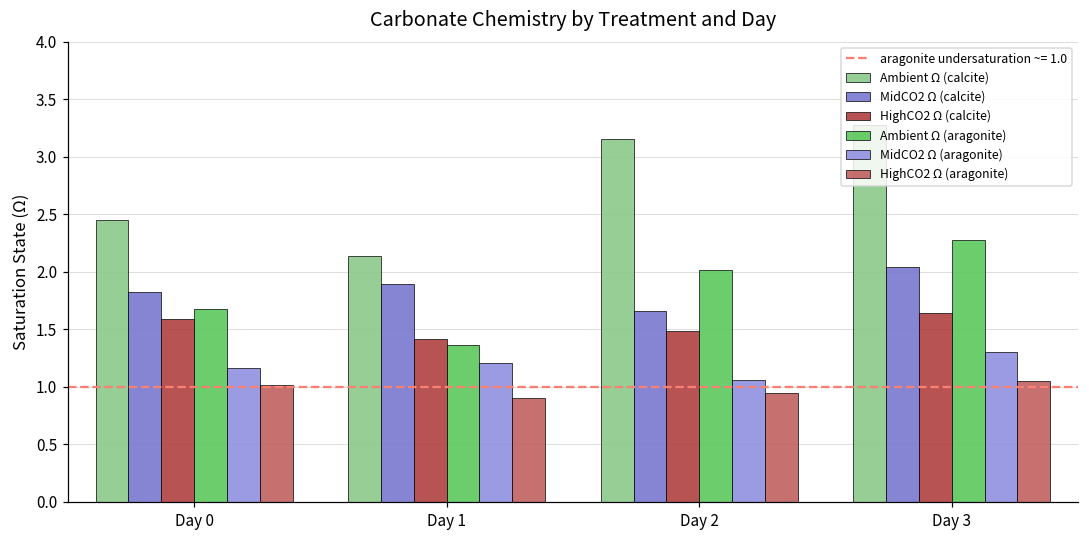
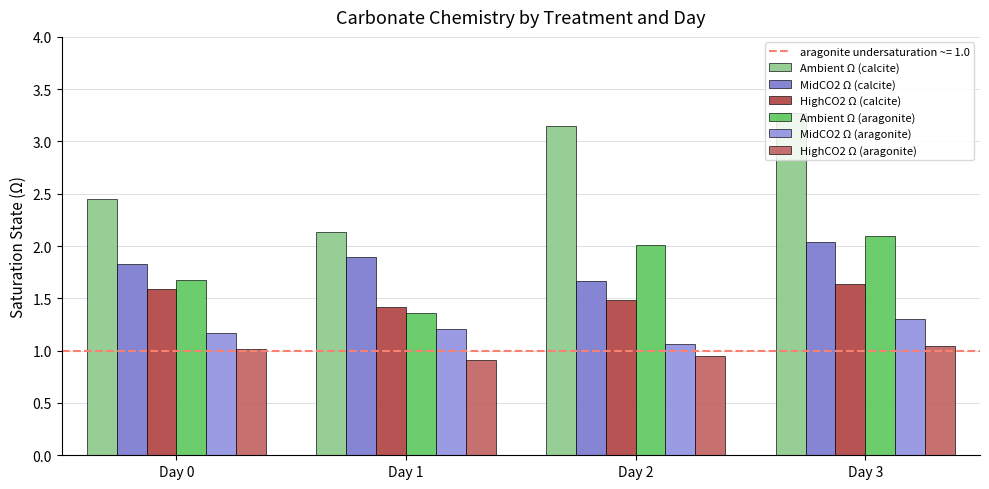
  {
    "Ambient Ω (calcite)": {
      "Day 0": 2.45,
      "Day 1": 2.14,
      "Day 2": 3.15
    },
    "Ambient Ω (aragonite)": {
      "Day 0": 1.67,
      "Day 1": 1.36,
      "Day 2": 2.01,
-     "Day 3": 2.27
+     "Day 3": 2.10
    }
  }
